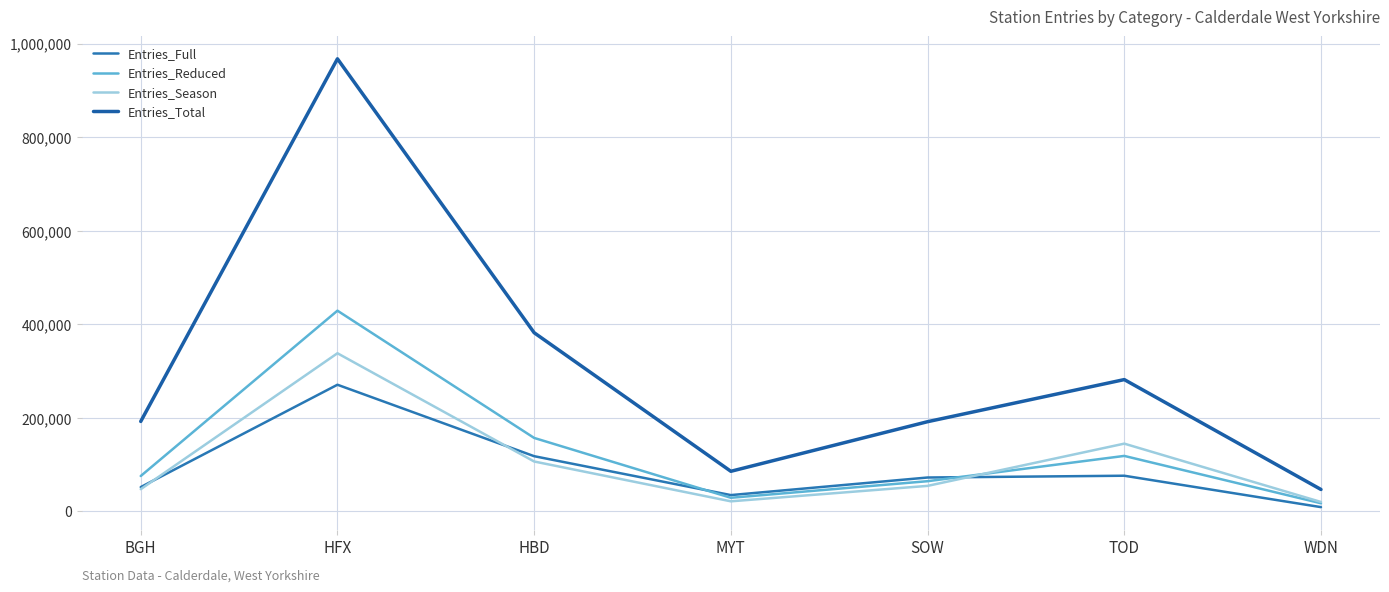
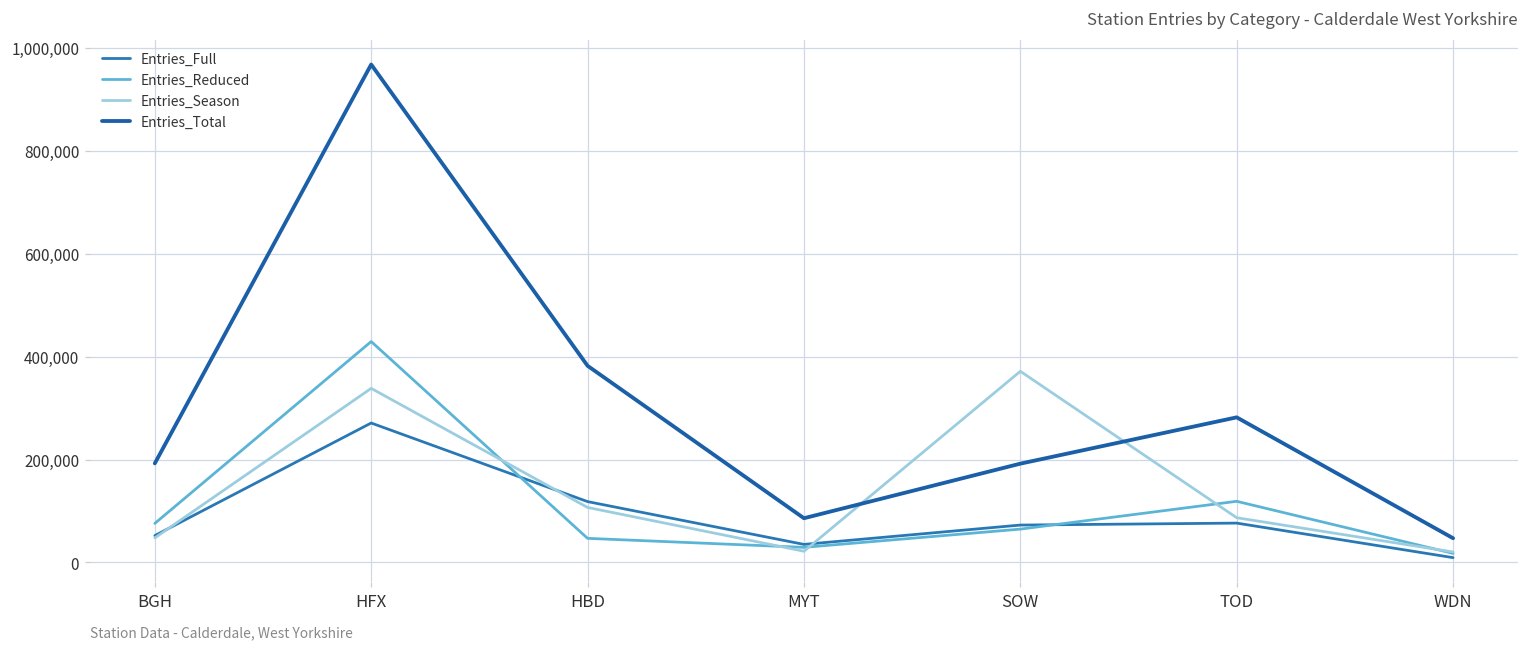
  {
    "Entries_Reduced": {
      "BGH": "80,000",
      "HFX": "430,000",
-     "HBD": "160,000",
+     "HBD": "50,000",
      "MYT": "30,000",
      "SOW": "60,000",
      "TOD": "120,000"
    },
    "Entries_Season": {
      "HFX": "340,000",
      "HBD": "110,000",
      "MYT": "20,000",
-     "SOW": "50,000",
-     "TOD": "140,000"
+     "SOW": "370,000",
+     "TOD": "90,000"
    }
  }
